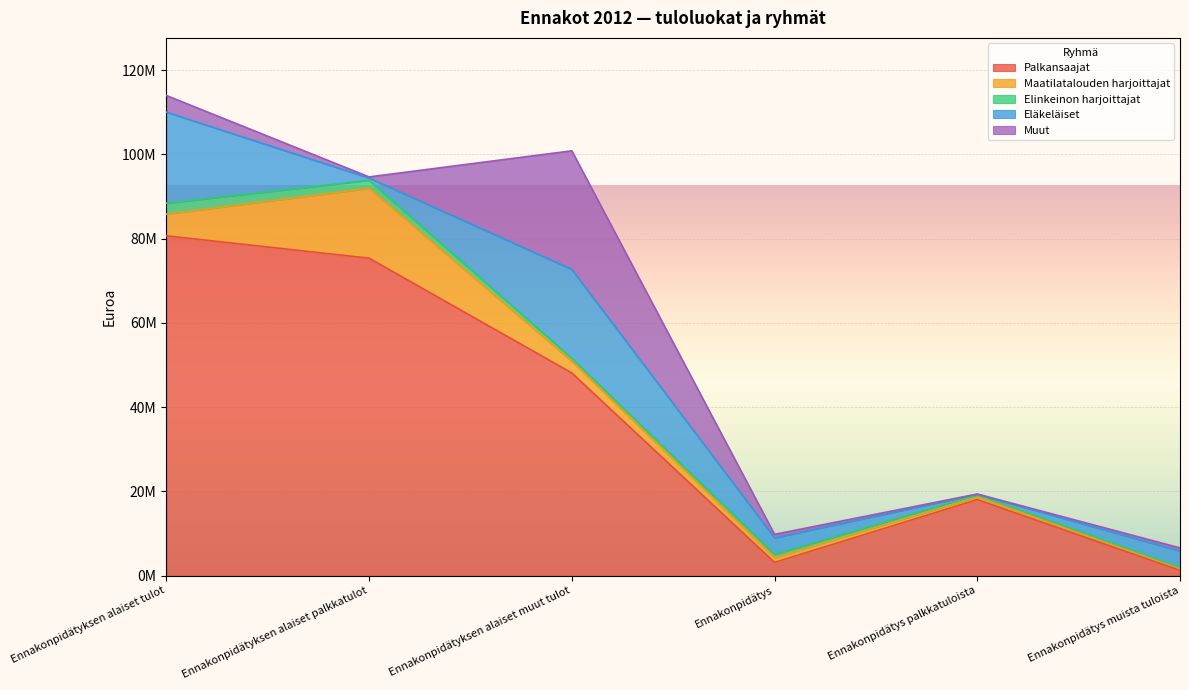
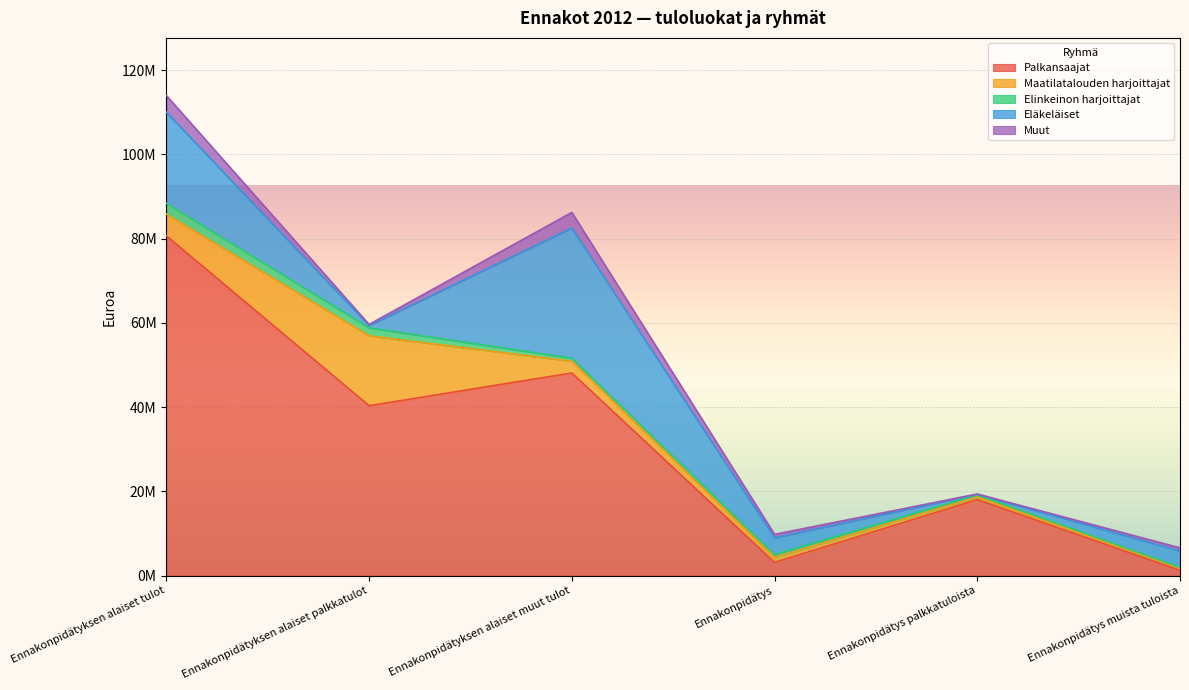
  {
    "Palkansaajat": {
      "Ennakonpidätyksen alaiset tulot": 81000000,
-     "Ennakonpidätyksen alaiset palkkatulot": 75000000,
+     "Ennakonpidätyksen alaiset palkkatulot": 40000000,
      "Ennakonpidätyksen alaiset muut tulot": 48000000,
      "Ennakonpidätys": 3000000,
      "Ennakonpidätys palkkatuloista": 18000000
    },
    "Maatilatalouden harjoittajat": {
      "Ennakonpidätyksen alaiset tulot": 5000000,
      "Ennakonpidätyksen alaiset palkkatulot": 17000000,
      "Ennakonpidätyksen alaiset muut tulot": 3000000,
      "Ennakonpidätys": 1000000
    },
    "Elinkeinon harjoittajat": {
      "Ennakonpidätyksen alaiset tulot": 3000000,
      "Ennakonpidätyksen alaiset muut tulot": 1000000,
      "Ennakonpidätys": 1000000
    },
    "Eläkeläiset": {
      "Ennakonpidätyksen alaiset tulot": 22000000,
-     "Ennakonpidätyksen alaiset muut tulot": 21000000,
+     "Ennakonpidätyksen alaiset muut tulot": 31000000,
      "Ennakonpidätys": 4000000,
      "Ennakonpidätys muista tuloista": 4000000
    },
    "Muut": {
      "Ennakonpidätyksen alaiset tulot": 4000000,
-     "Ennakonpidätyksen alaiset muut tulot": 28000000,
+     "Ennakonpidätyksen alaiset muut tulot": 4000000,
      "Ennakonpidätys": 1000000,
      "Ennakonpidätys muista tuloista": 1000000
    }
  }
